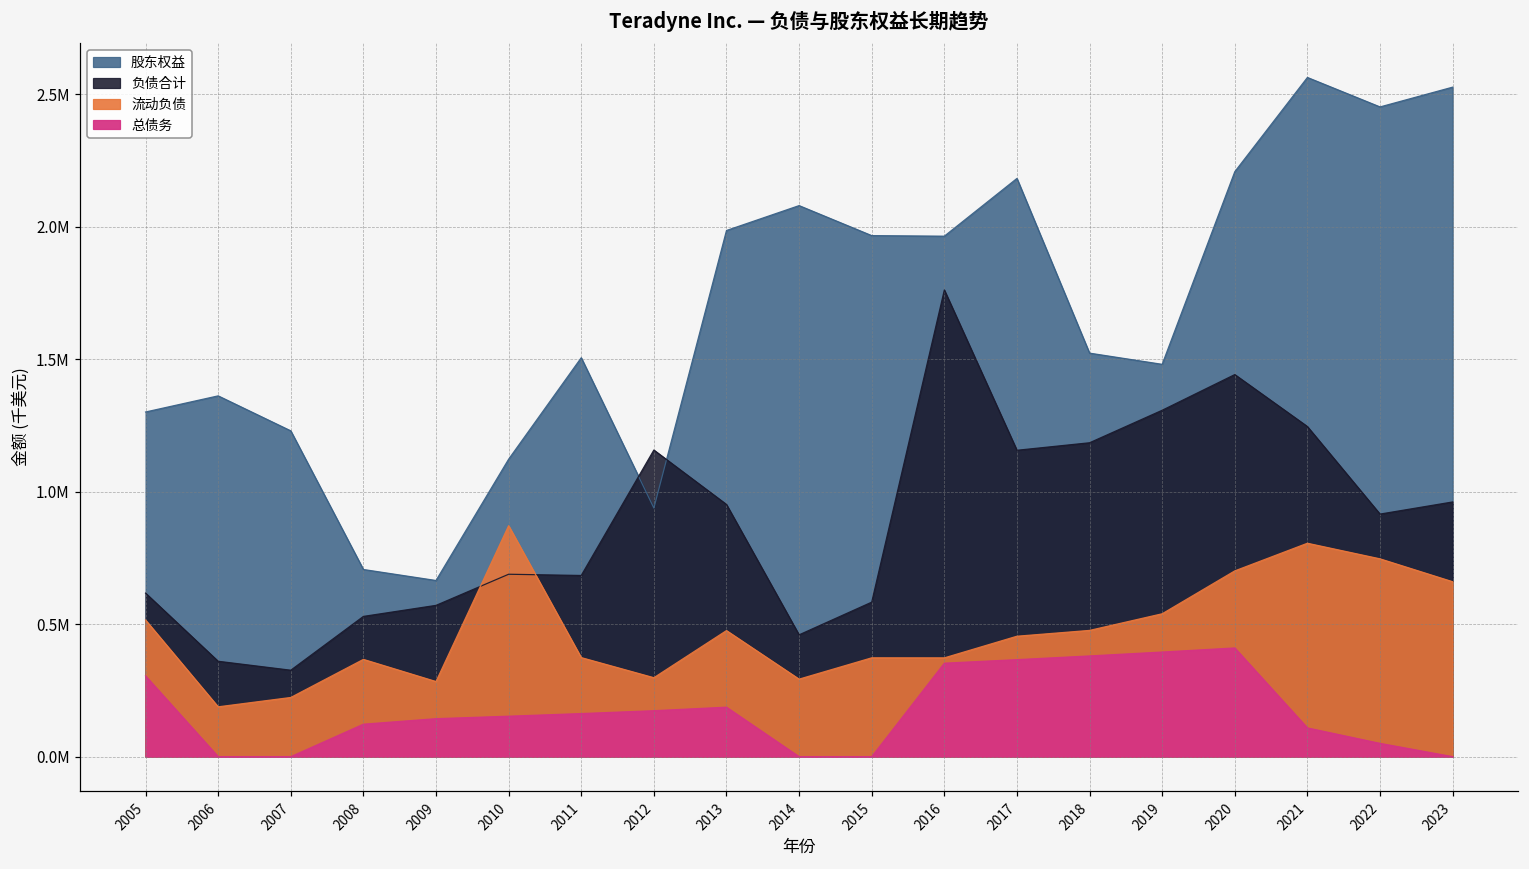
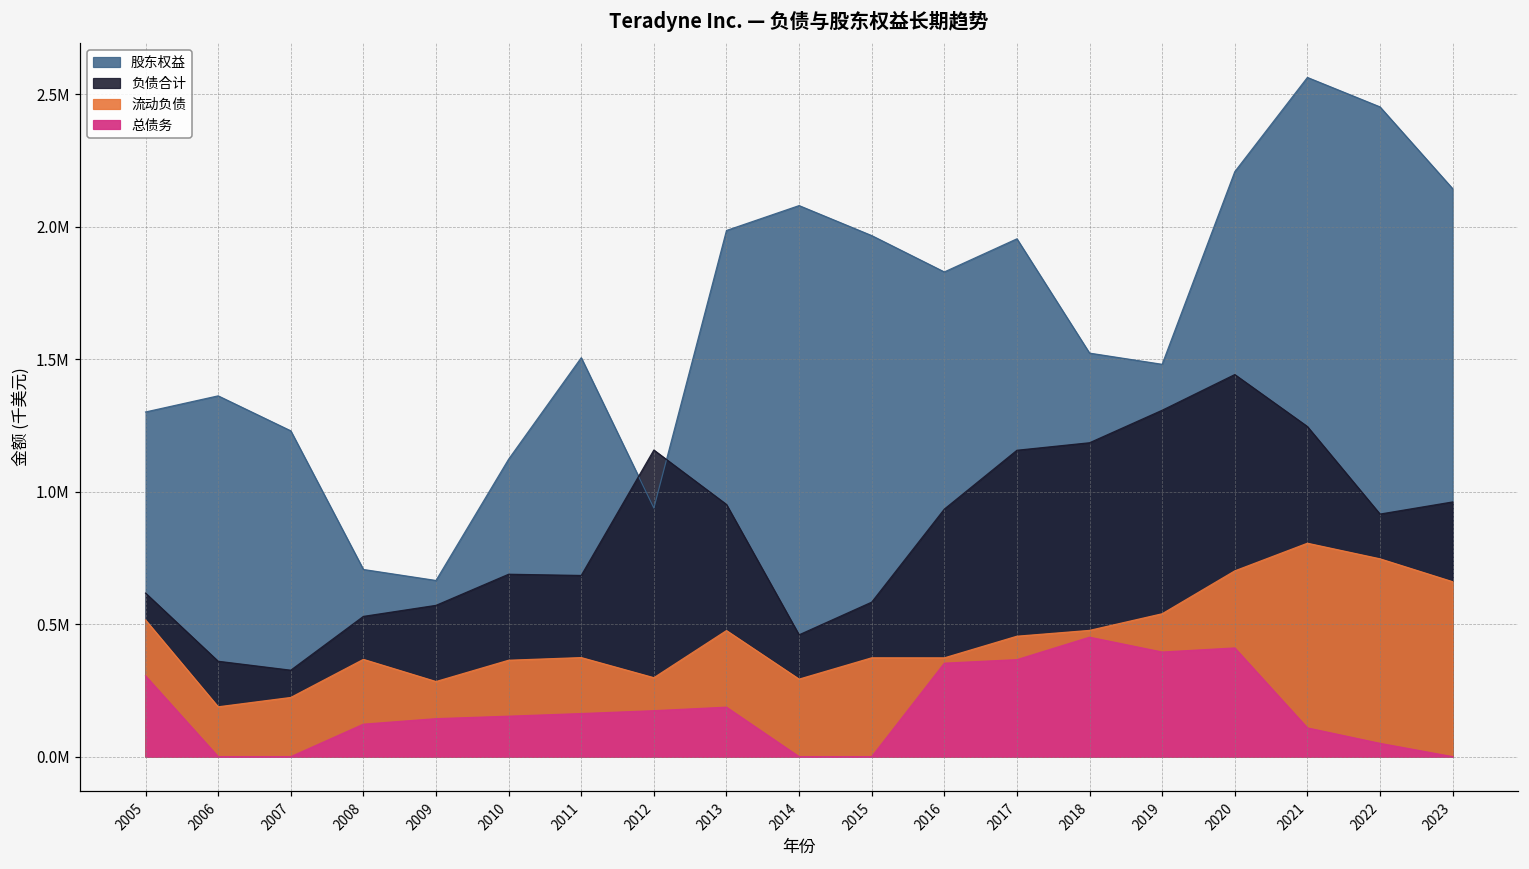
  {
    "股东权益": {
      "2005": 1300000,
      "2006": 1360000,
      "2007": 1230000,
      "2008": 710000,
      "2009": 660000,
      "2010": 1120000,
      "2011": 1510000,
      "2012": 940000,
      "2013": 1990000,
      "2014": 2080000,
      "2015": 1970000,
-     "2016": 1960000,
-     "2017": 2180000,
+     "2016": 1830000,
+     "2017": 1950000,
      "2018": 1520000,
      "2019": 1480000,
      "2020": 2210000,
      "2021": 2560000,
      "2022": 2450000,
-     "2023": 2530000
+     "2023": 2140000
    },
    "负债合计": {
      "2005": 620000,
      "2006": 360000,
      "2007": 330000,
      "2008": 530000,
      "2009": 570000,
      "2010": 690000,
      "2011": 680000,
      "2012": 1160000,
      "2013": 950000,
      "2014": 460000,
      "2015": 580000,
-     "2016": 1760000,
+     "2016": 930000,
      "2017": 1160000,
      "2018": 1180000,
      "2019": 1310000,
      "2020": 1440000,
      "2021": 1250000,
      "2022": 920000,
      "2023": 960000
    },
    "流动负债": {
      "2005": 520000,
      "2006": 190000,
      "2007": 220000,
      "2008": 370000,
      "2009": 280000,
-     "2010": 870000,
+     "2010": 360000,
      "2011": 370000,
      "2012": 300000,
      "2013": 480000,
      "2014": 290000,
      "2015": 370000,
      "2016": 370000,
      "2017": 450000,
      "2018": 480000,
      "2019": 540000,
      "2020": 700000,
      "2021": 810000,
      "2022": 750000,
      "2023": 660000
    },
    "总债务": {
      "2005": 300000,
      "2006": 0,
      "2007": 0,
      "2008": 120000,
      "2009": 140000,
      "2010": 150000,
      "2011": 160000,
      "2012": 170000,
      "2013": 190000,
      "2014": 0,
      "2015": 0,
      "2016": 350000,
      "2017": 370000,
-     "2018": 380000,
+     "2018": 450000,
      "2019": 390000,
      "2020": 410000,
      "2021": 110000,
      "2022": 50000,
      "2023": 0
    }
  }
